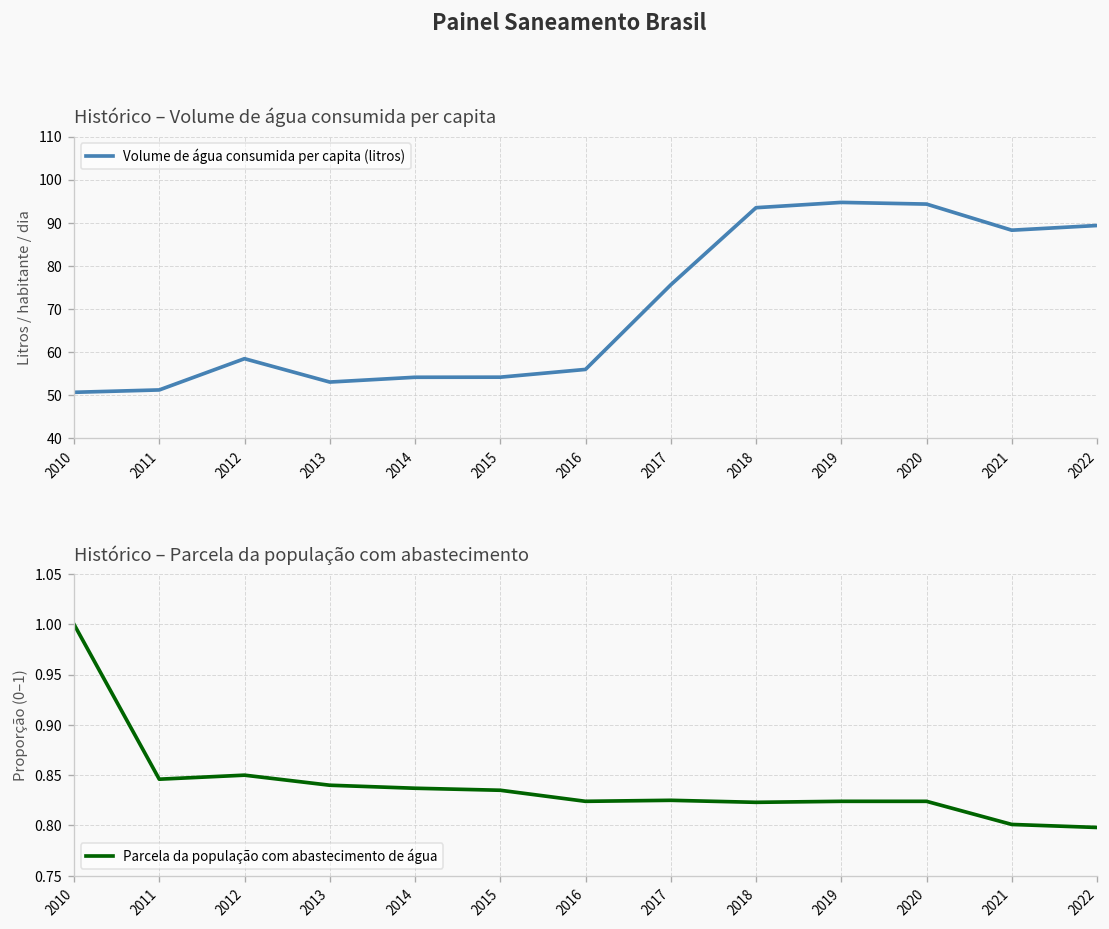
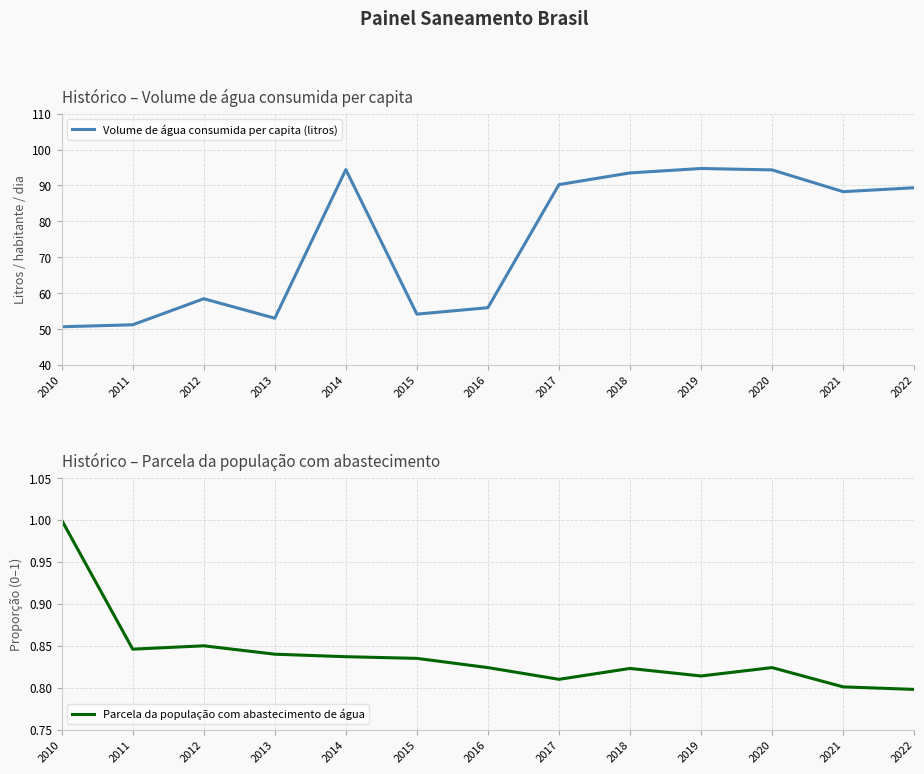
  {
    "Histórico – Volume de água consumida per capita": {
      "2010": 51,
      "2011": 51,
      "2012": 58,
      "2013": 53,
-     "2014": 54,
+     "2014": 94,
      "2015": 54,
      "2016": 56,
-     "2017": 76,
+     "2017": 90,
      "2018": 93,
      "2019": 95,
      "2020": 94,
      "2021": 88,
      "2022": 89
    },
    "Histórico – Parcela da população com abastecimento": {
      "2010": 1.00,
      "2011": 0.85,
      "2012": 0.85,
      "2013": 0.84,
      "2014": 0.84,
      "2015": 0.84,
      "2016": 0.82,
-     "2017": 0.83,
+     "2017": 0.81,
      "2018": 0.82,
-     "2019": 0.82,
+     "2019": 0.81,
      "2020": 0.82,
      "2021": 0.80,
      "2022": 0.80
    }
  }
